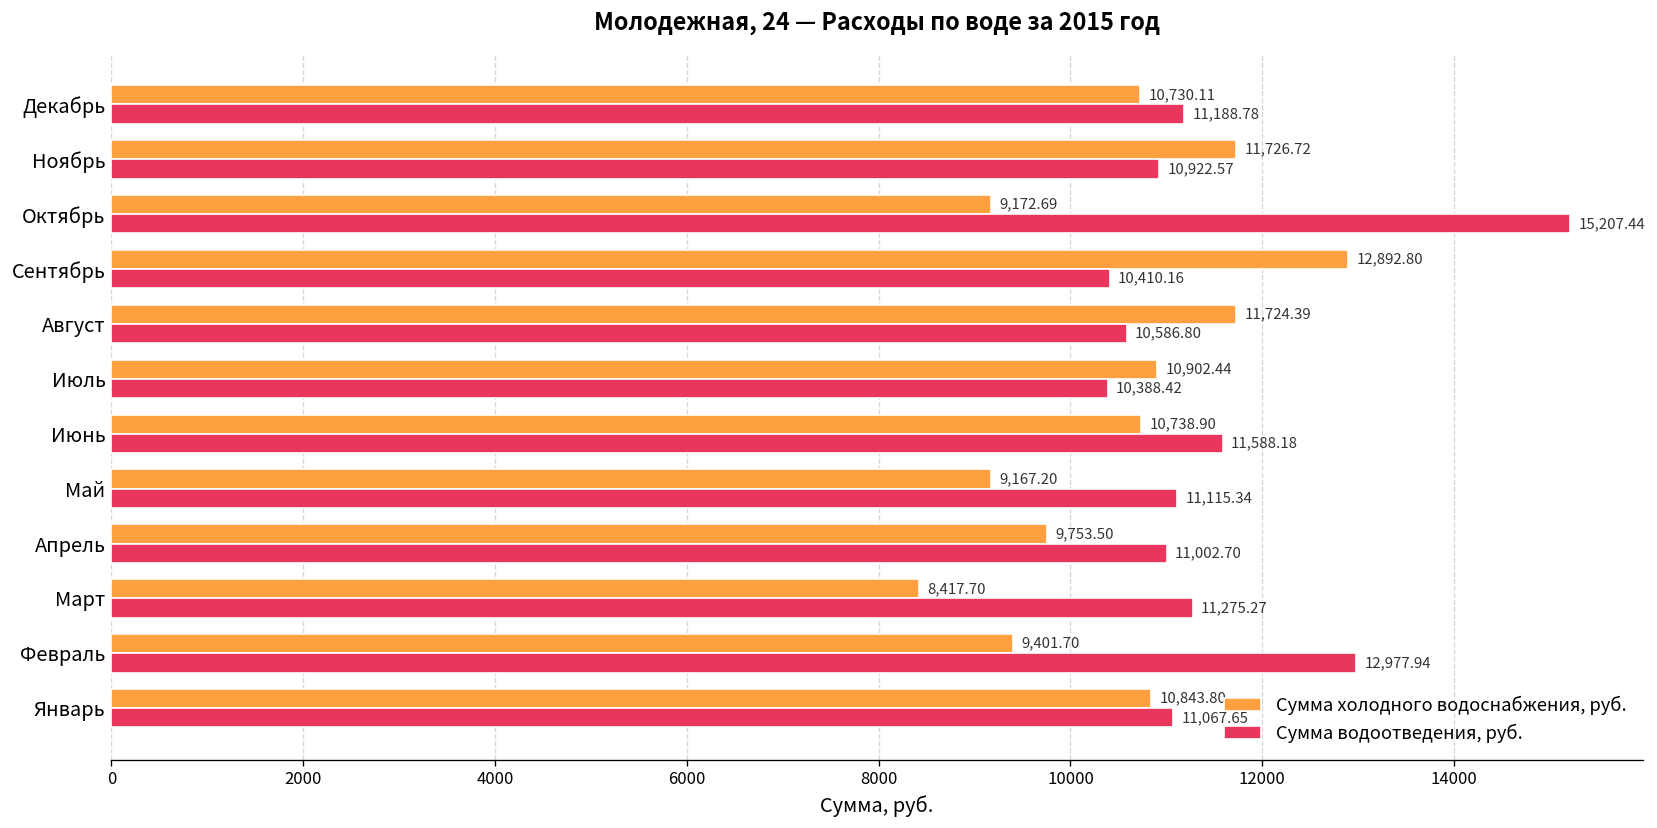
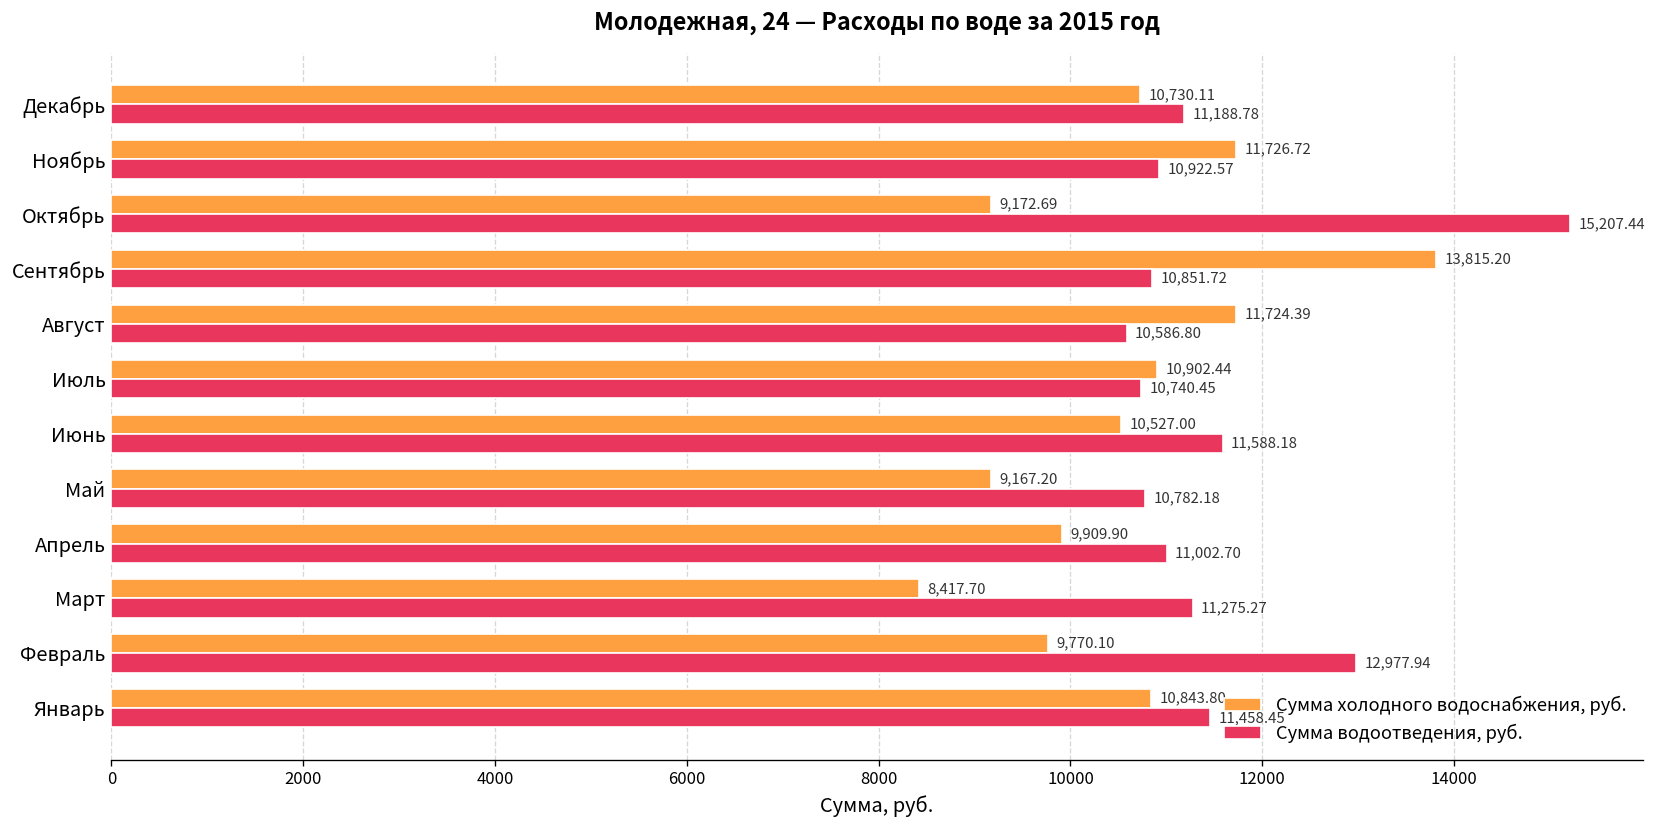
  {
    "Сумма холодного водоснабжения, руб.": {
      "Декабрь": "10,730.11",
      "Ноябрь": "11,726.72",
      "Октябрь": "9,172.69",
-     "Сентябрь": "12,892.80",
+     "Сентябрь": "13,815.20",
      "Август": "11,724.39",
      "Июль": "10,902.44",
-     "Июнь": "10,738.90",
+     "Июнь": "10,527.00",
      "Май": "9,167.20",
-     "Апрель": "9,753.50",
+     "Апрель": "9,909.90",
      "Март": "8,417.70",
-     "Февраль": "9,401.70",
+     "Февраль": "9,770.10",
      "Январь": "10,843.80"
    },
    "Сумма водоотведения, руб.": {
      "Декабрь": "11,188.78",
      "Ноябрь": "10,922.57",
      "Октябрь": "15,207.44",
-     "Сентябрь": "10,410.16",
+     "Сентябрь": "10,851.72",
      "Август": "10,586.80",
-     "Июль": "10,388.42",
+     "Июль": "10,740.45",
      "Июнь": "11,588.18",
-     "Май": "11,115.34",
+     "Май": "10,782.18",
      "Апрель": "11,002.70",
      "Март": "11,275.27",
      "Февраль": "12,977.94",
-     "Январь": "11,067.65"
+     "Январь": "11,458.45"
    }
  }
